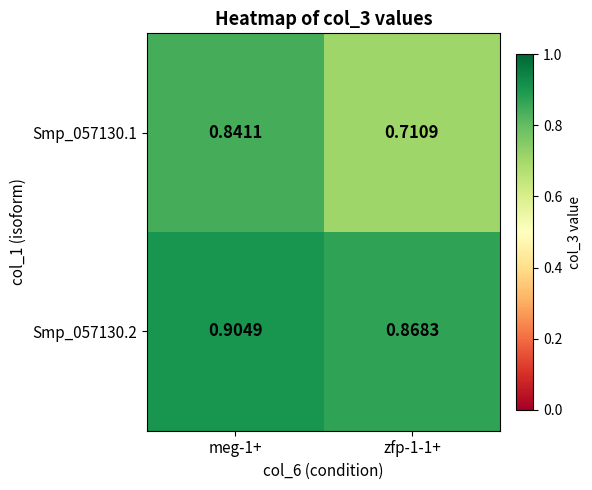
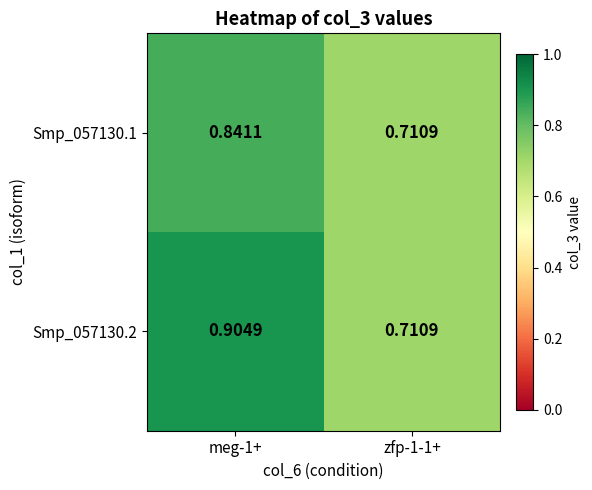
  {
    "Smp_057130.1": {
      "meg-1+": 0.8411,
      "zfp-1-1+": 0.7109
    },
    "Smp_057130.2": {
      "meg-1+": 0.9049,
-     "zfp-1-1+": 0.8683
+     "zfp-1-1+": 0.7109
    }
  }
